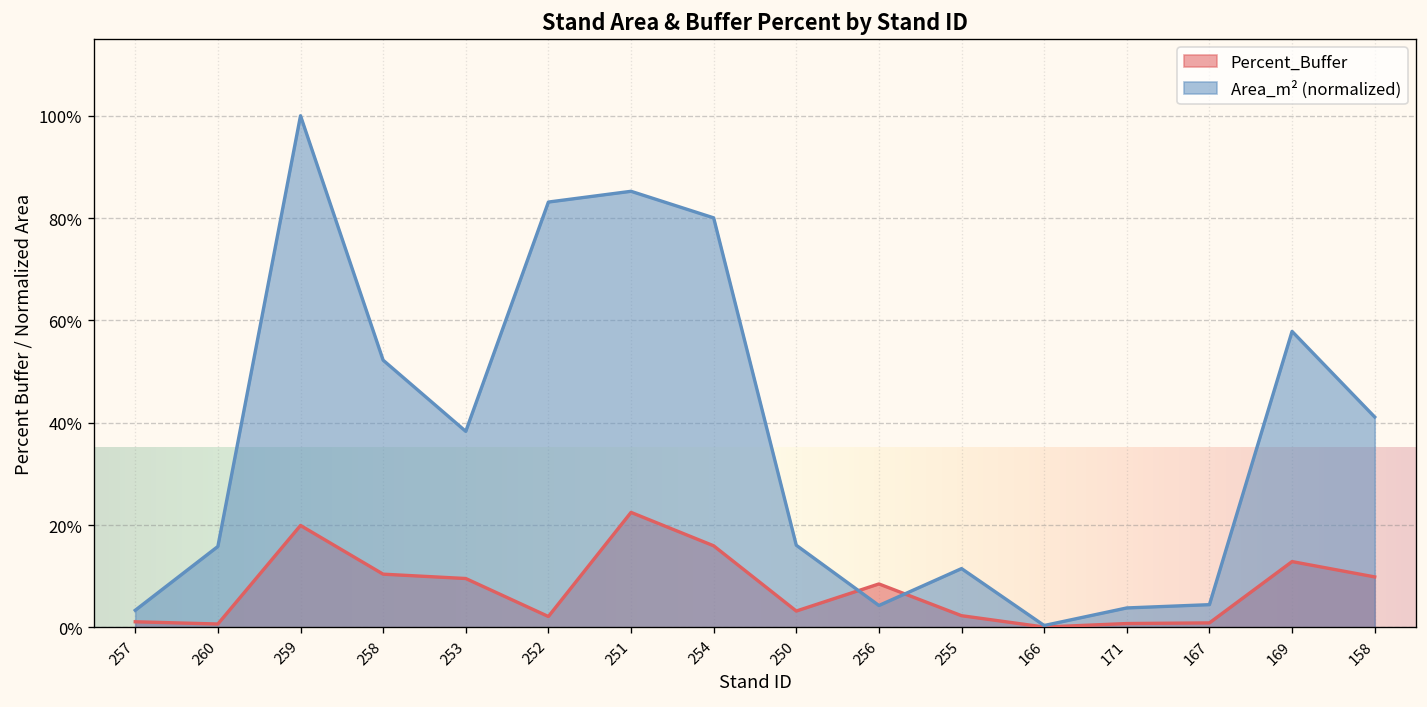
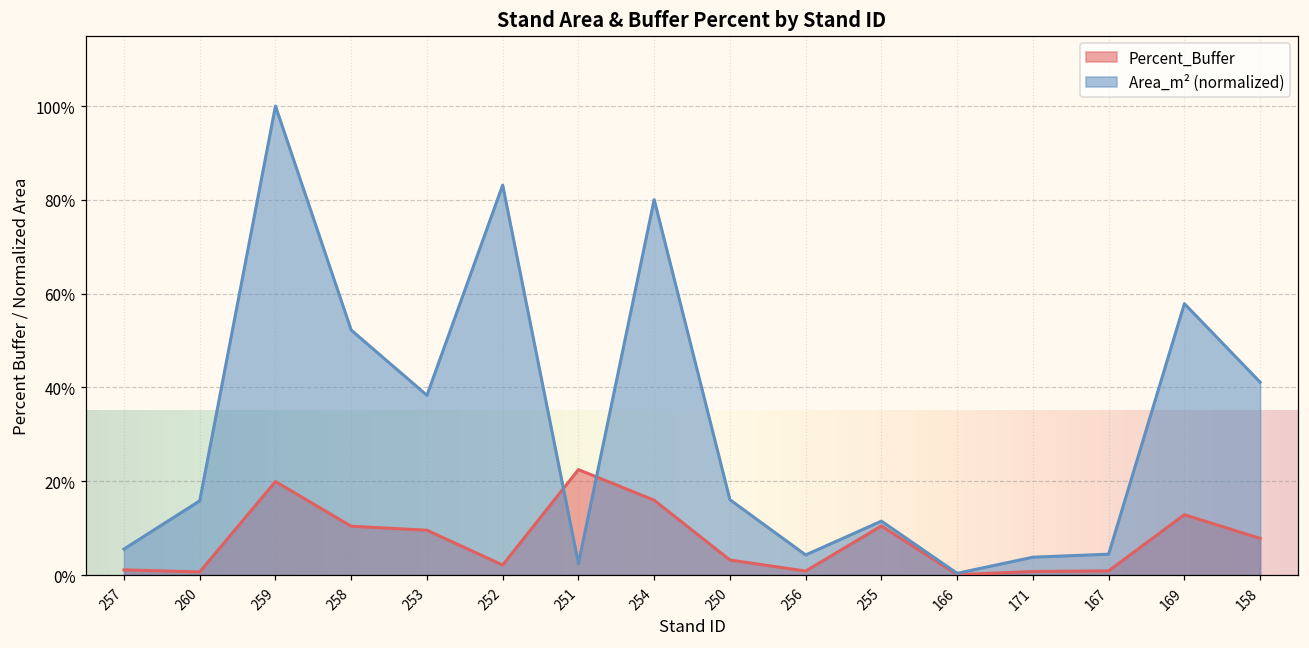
  {
    "Percent_Buffer": {
      "257": "1%",
      "260": "1%",
      "259": "20%",
      "258": "10%",
      "253": "10%",
      "252": "2%",
      "251": "22%",
      "254": "16%",
      "250": "3%",
-     "256": "8%",
-     "255": "2%",
+     "256": "1%",
+     "255": "10%",
      "171": "1%",
      "167": "1%",
      "169": "13%",
-     "158": "10%"
+     "158": "8%"
    },
    "Area_m² (normalized)": {
-     "257": "3%",
+     "257": "6%",
      "260": "16%",
      "259": "100%",
      "258": "52%",
      "253": "38%",
      "252": "83%",
-     "251": "85%",
+     "251": "2%",
      "254": "80%",
      "250": "16%",
      "256": "4%",
      "255": "11%",
      "171": "4%",
      "167": "4%",
      "169": "58%",
      "158": "41%"
    }
  }
